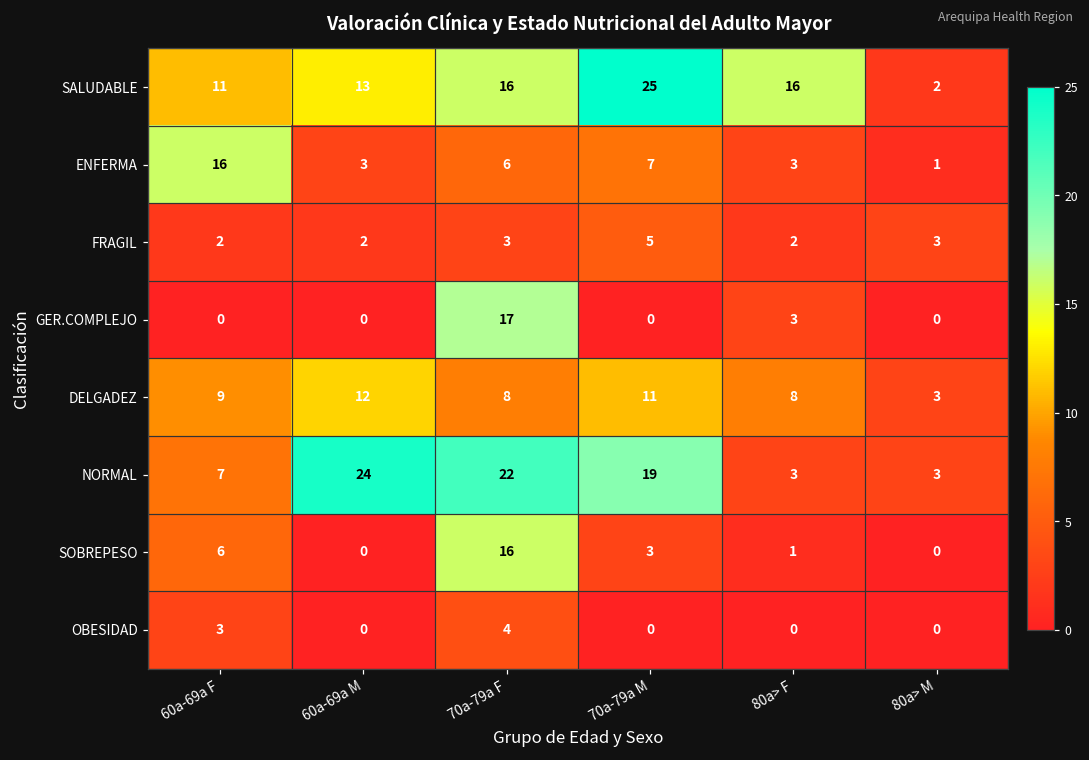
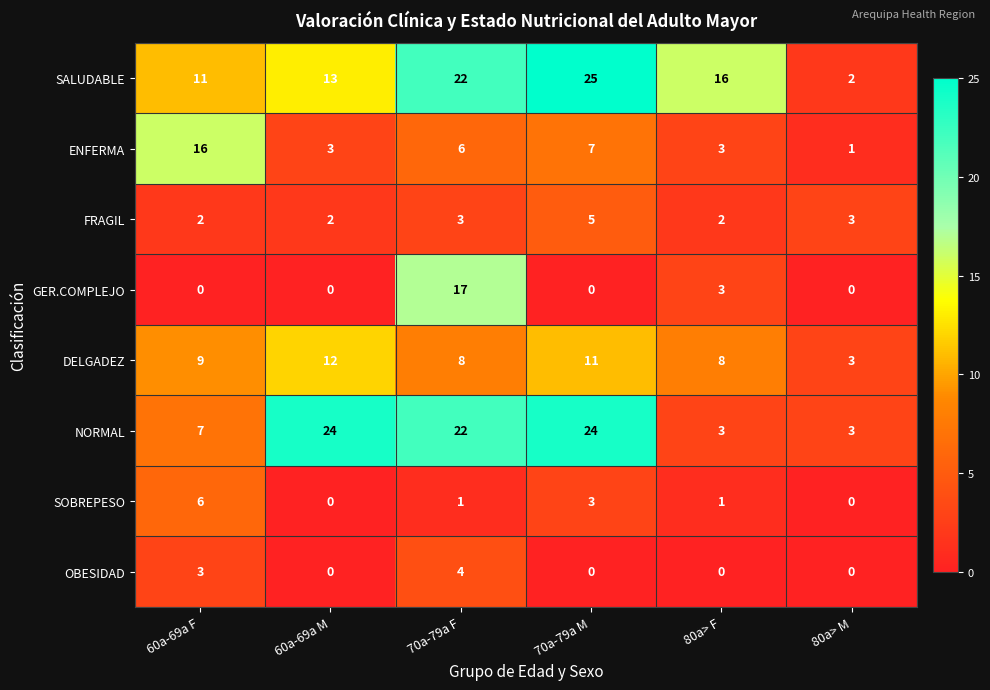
  {
    "SALUDABLE": {
      "60a-69a F": 11,
      "60a-69a M": 13,
-     "70a-79a F": 16,
+     "70a-79a F": 22,
      "70a-79a M": 25,
      "80a> F": 16,
      "80a> M": 2
    },
    "ENFERMA": {
      "60a-69a F": 16,
      "60a-69a M": 3,
      "70a-79a F": 6,
      "70a-79a M": 7,
      "80a> F": 3,
      "80a> M": 1
    },
    "FRAGIL": {
      "60a-69a F": 2,
      "60a-69a M": 2,
      "70a-79a F": 3,
      "70a-79a M": 5,
      "80a> F": 2,
      "80a> M": 3
    },
    "GER.COMPLEJO": {
      "60a-69a F": 0,
      "60a-69a M": 0,
      "70a-79a F": 17,
      "70a-79a M": 0,
      "80a> F": 3,
      "80a> M": 0
    },
    "DELGADEZ": {
      "60a-69a F": 9,
      "60a-69a M": 12,
      "70a-79a F": 8,
      "70a-79a M": 11,
      "80a> F": 8,
      "80a> M": 3
    },
    "NORMAL": {
      "60a-69a F": 7,
      "60a-69a M": 24,
      "70a-79a F": 22,
-     "70a-79a M": 19,
+     "70a-79a M": 24,
      "80a> F": 3,
      "80a> M": 3
    },
    "SOBREPESO": {
      "60a-69a F": 6,
      "60a-69a M": 0,
-     "70a-79a F": 16,
+     "70a-79a F": 1,
      "70a-79a M": 3,
      "80a> F": 1,
      "80a> M": 0
    },
    "OBESIDAD": {
      "60a-69a F": 3,
      "60a-69a M": 0,
      "70a-79a F": 4,
      "70a-79a M": 0,
      "80a> F": 0,
      "80a> M": 0
    }
  }
